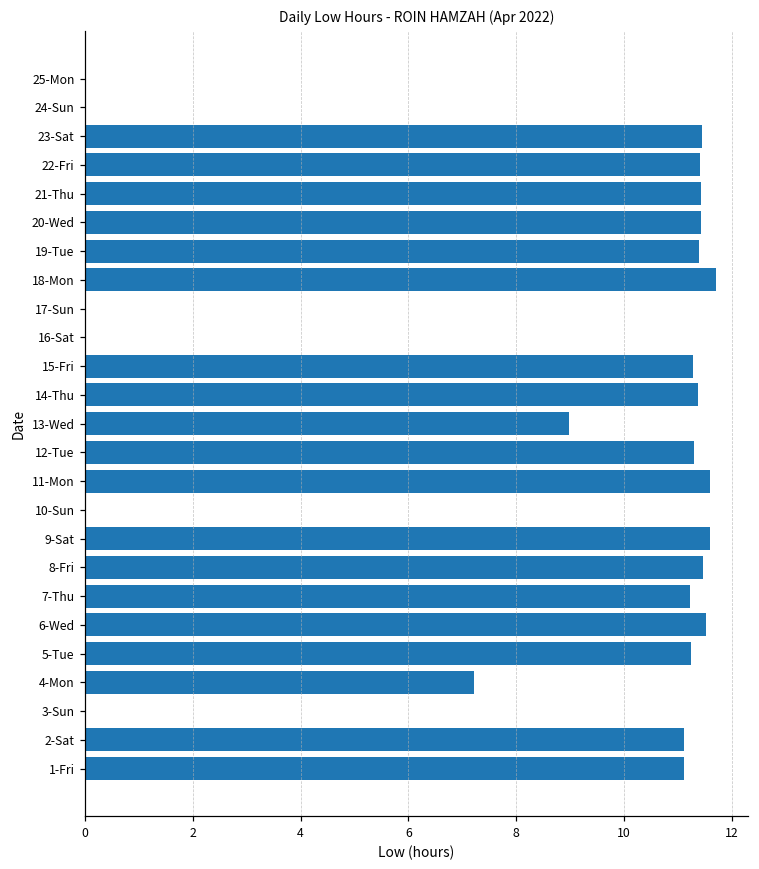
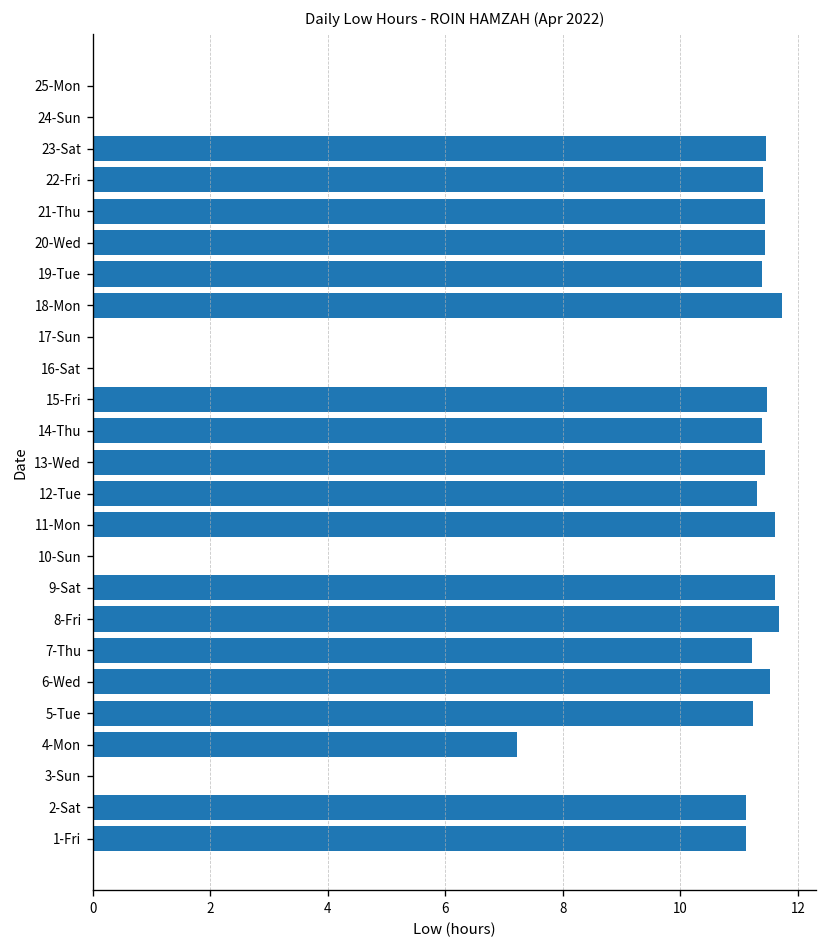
  {
    "25-Mon": 0.0,
    "24-Sun": 0.0,
    "23-Sat": 11.5,
    "22-Fri": 11.4,
    "21-Thu": 11.4,
    "20-Wed": 11.4,
    "19-Tue": 11.4,
    "18-Mon": 11.7,
    "17-Sun": 0.0,
    "16-Sat": 0.0,
-   "15-Fri": 11.3,
+   "15-Fri": 11.5,
    "14-Thu": 11.4,
-   "13-Wed": 9.0,
+   "13-Wed": 11.4,
    "12-Tue": 11.3,
    "11-Mon": 11.6,
    "10-Sun": 0.0,
    "9-Sat": 11.6,
-   "8-Fri": 11.5,
+   "8-Fri": 11.7,
    "7-Thu": 11.2,
    "6-Wed": 11.5,
    "5-Tue": 11.2,
    "4-Mon": 7.2,
    "3-Sun": 0.0,
    "2-Sat": 11.1,
    "1-Fri": 11.1
  }
